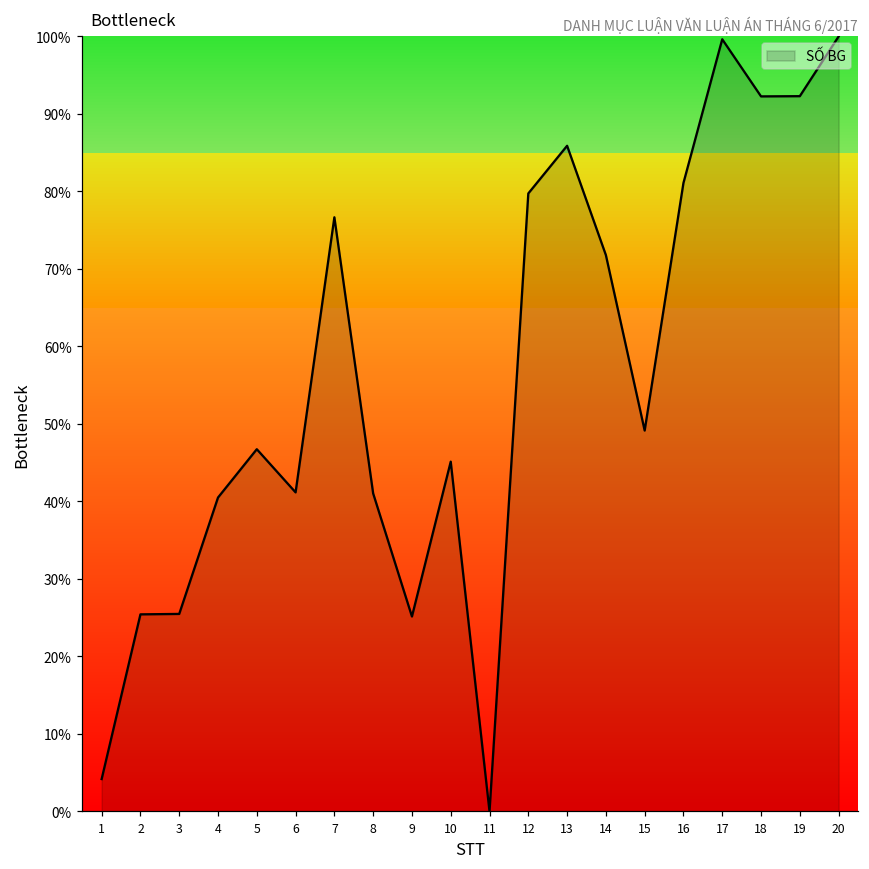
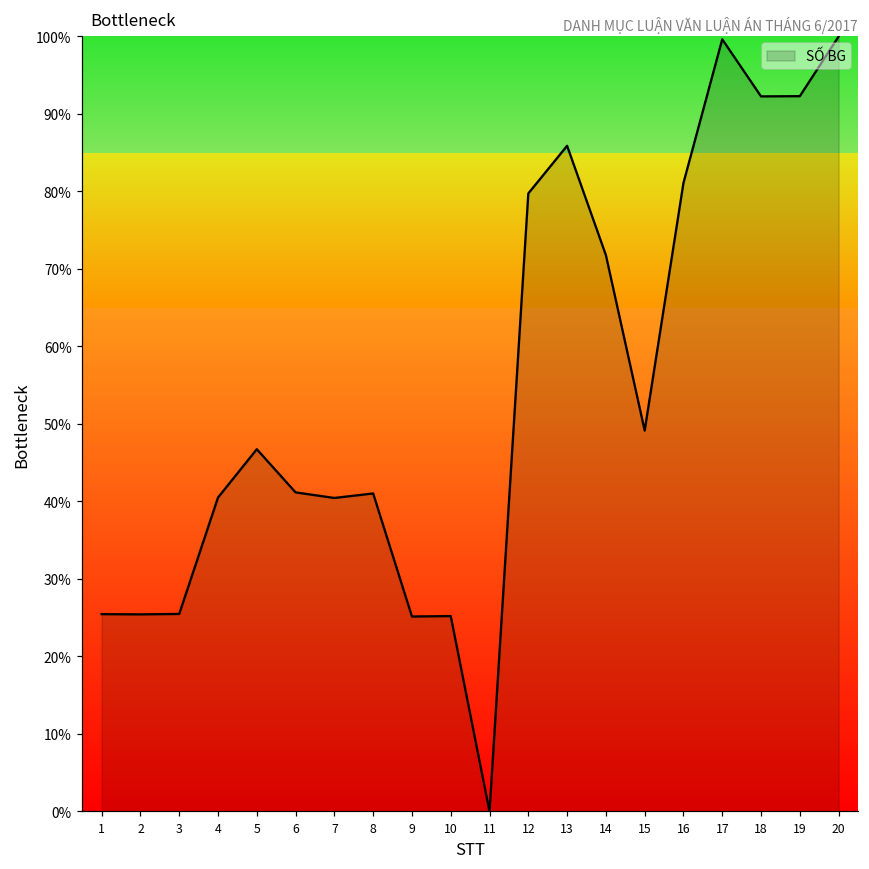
  {
-   "1": "4%",
+   "1": "25%",
    "2": "25%",
    "3": "25%",
    "4": "41%",
    "5": "47%",
    "6": "41%",
-   "7": "77%",
+   "7": "40%",
    "8": "41%",
    "9": "25%",
-   "10": "45%",
+   "10": "25%",
    "11": "0%",
    "12": "80%",
    "13": "86%",
    "14": "72%",
    "15": "49%",
    "16": "81%",
    "17": "100%",
    "18": "92%",
    "19": "92%",
    "20": "100%"
  }
